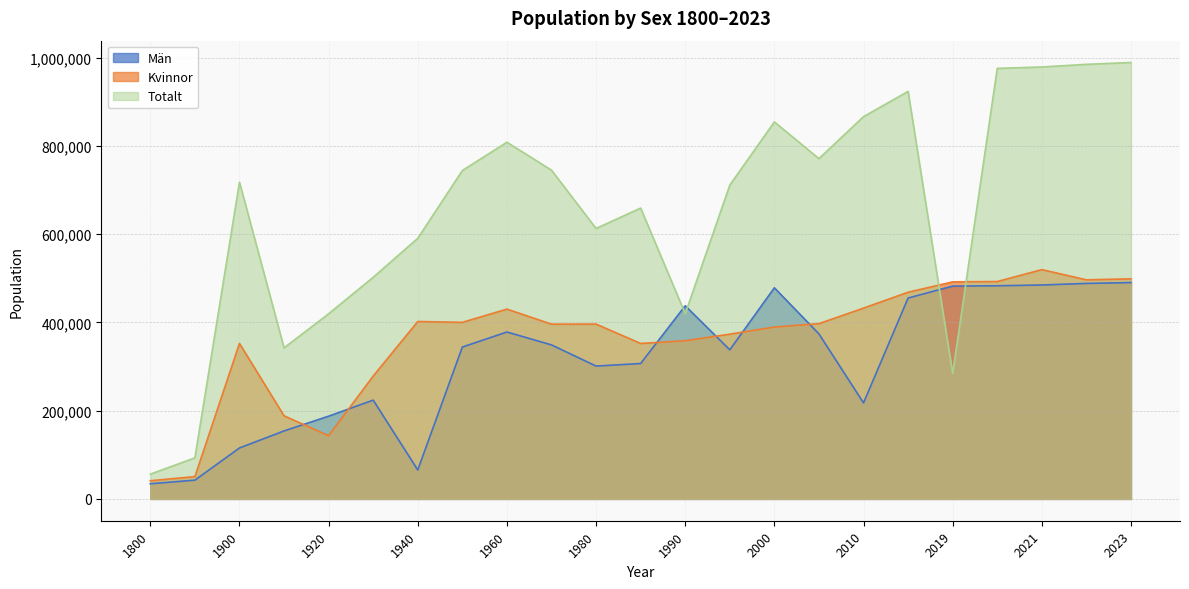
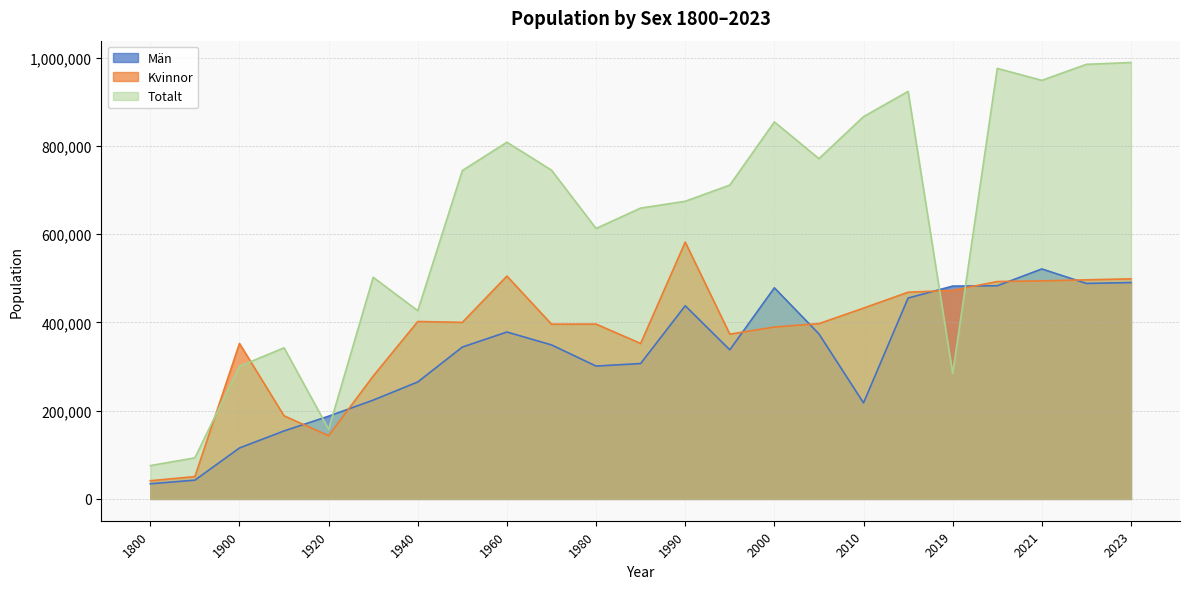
  {
    "Män": {
      "1800": "30,000",
      "1900": "120,000",
      "1920": "190,000",
-     "1940": "70,000",
+     "1940": "270,000",
      "1960": "380,000",
      "1980": "300,000",
      "1990": "440,000",
      "2000": "480,000",
      "2010": "220,000",
      "2019": "480,000",
-     "2021": "480,000",
+     "2021": "520,000",
      "2023": "490,000"
    },
    "Kvinnor": {
      "1800": "40,000",
      "1900": "350,000",
      "1920": "140,000",
      "1940": "400,000",
-     "1960": "430,000",
+     "1960": "500,000",
      "1980": "400,000",
-     "1990": "360,000",
+     "1990": "580,000",
      "2000": "390,000",
      "2010": "430,000",
-     "2019": "490,000",
-     "2021": "520,000",
+     "2019": "470,000",
+     "2021": "490,000",
      "2023": "500,000"
    },
    "Totalt": {
-     "1800": "60,000",
-     "1900": "720,000",
-     "1920": "420,000",
-     "1940": "590,000",
+     "1800": "80,000",
+     "1900": "300,000",
+     "1920": "160,000",
+     "1940": "430,000",
      "1960": "810,000",
      "1980": "610,000",
-     "1990": "420,000",
+     "1990": "670,000",
      "2000": "850,000",
      "2010": "870,000",
      "2019": "280,000",
-     "2021": "980,000",
+     "2021": "950,000",
      "2023": "990,000"
    }
  }
